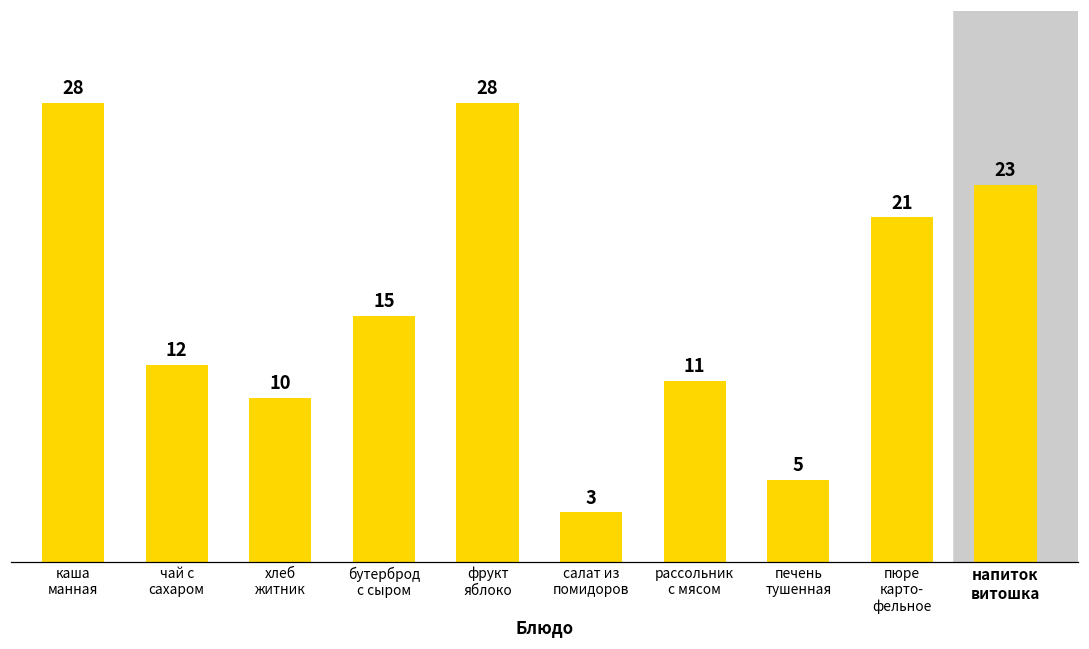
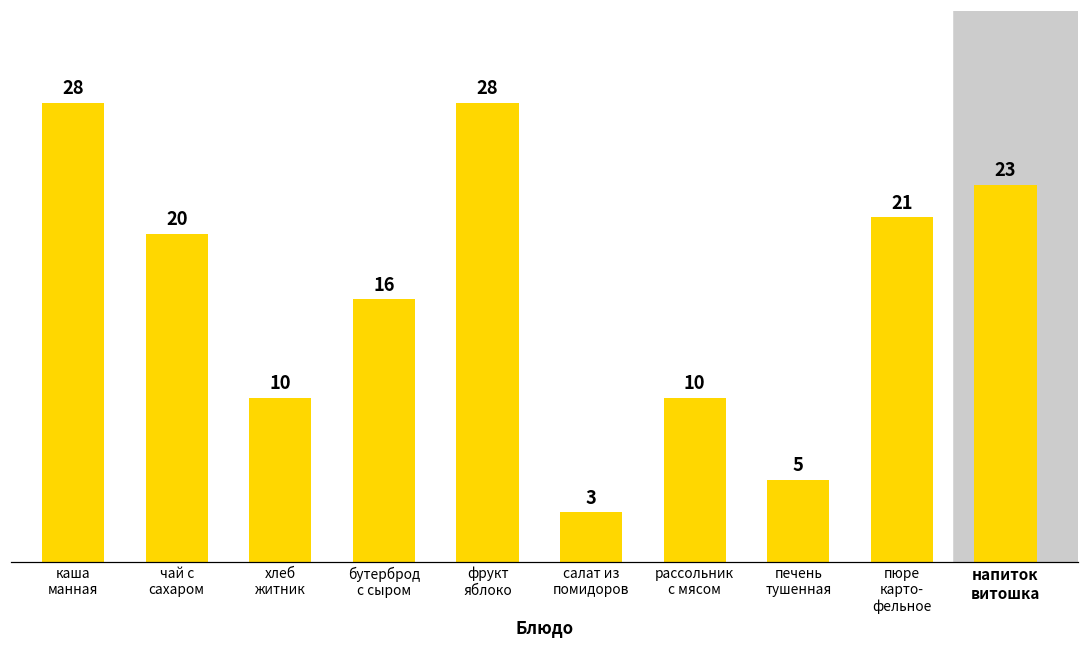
  {
    "каша манная": 28,
-   "чай с сахаром": 12,
+   "чай с сахаром": 20,
    "хлеб житник": 10,
-   "бутерброд с сыром": 15,
+   "бутерброд с сыром": 16,
    "фрукт яблоко": 28,
    "салат из помидоров": 3,
-   "рассольник с мясом": 11,
+   "рассольник с мясом": 10,
    "печень тушенная": 5,
    "пюре карто- фельное": 21,
    "напиток витошка": 23
  }
